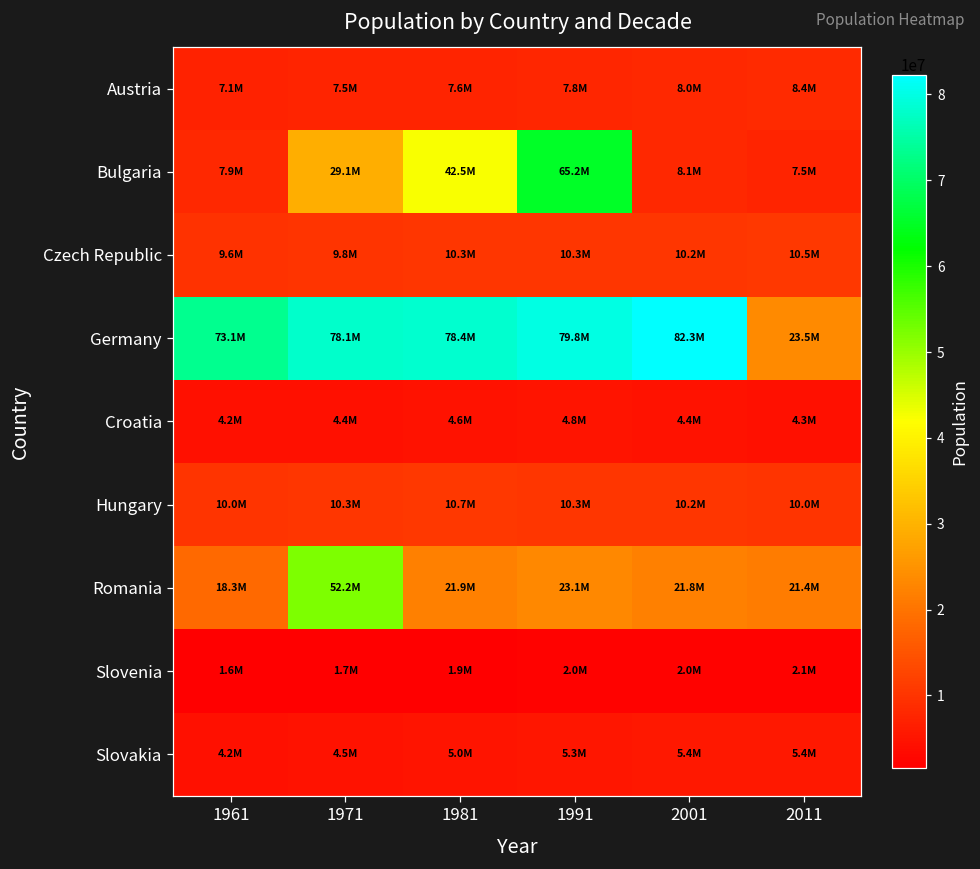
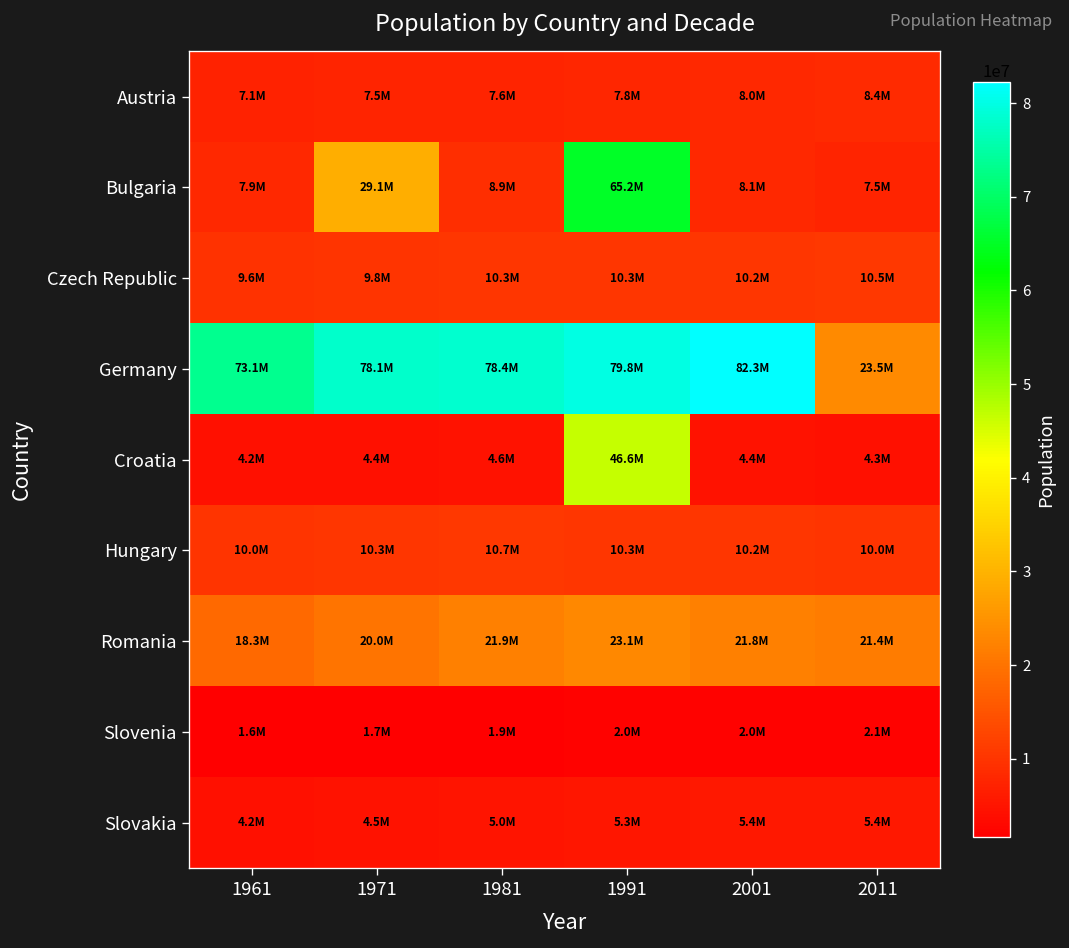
  {
    "Austria": {
      "1961": "7.1M",
      "1971": "7.5M",
      "1981": "7.6M",
      "1991": "7.8M",
      "2001": "8.0M",
      "2011": "8.4M"
    },
    "Bulgaria": {
      "1961": "7.9M",
      "1971": "29.1M",
-     "1981": "42.5M",
+     "1981": "8.9M",
      "1991": "65.2M",
      "2001": "8.1M",
      "2011": "7.5M"
    },
    "Czech Republic": {
      "1961": "9.6M",
      "1971": "9.8M",
      "1981": "10.3M",
      "1991": "10.3M",
      "2001": "10.2M",
      "2011": "10.5M"
    },
    "Germany": {
      "1961": "73.1M",
      "1971": "78.1M",
      "1981": "78.4M",
      "1991": "79.8M",
      "2001": "82.3M",
      "2011": "23.5M"
    },
    "Croatia": {
      "1961": "4.2M",
      "1971": "4.4M",
      "1981": "4.6M",
-     "1991": "4.8M",
+     "1991": "46.6M",
      "2001": "4.4M",
      "2011": "4.3M"
    },
    "Hungary": {
      "1961": "10.0M",
      "1971": "10.3M",
      "1981": "10.7M",
      "1991": "10.3M",
      "2001": "10.2M",
      "2011": "10.0M"
    },
    "Romania": {
      "1961": "18.3M",
-     "1971": "52.2M",
+     "1971": "20.0M",
      "1981": "21.9M",
      "1991": "23.1M",
      "2001": "21.8M",
      "2011": "21.4M"
    },
    "Slovenia": {
      "1961": "1.6M",
      "1971": "1.7M",
      "1981": "1.9M",
      "1991": "2.0M",
      "2001": "2.0M",
      "2011": "2.1M"
    },
    "Slovakia": {
      "1961": "4.2M",
      "1971": "4.5M",
      "1981": "5.0M",
      "1991": "5.3M",
      "2001": "5.4M",
      "2011": "5.4M"
    }
  }
